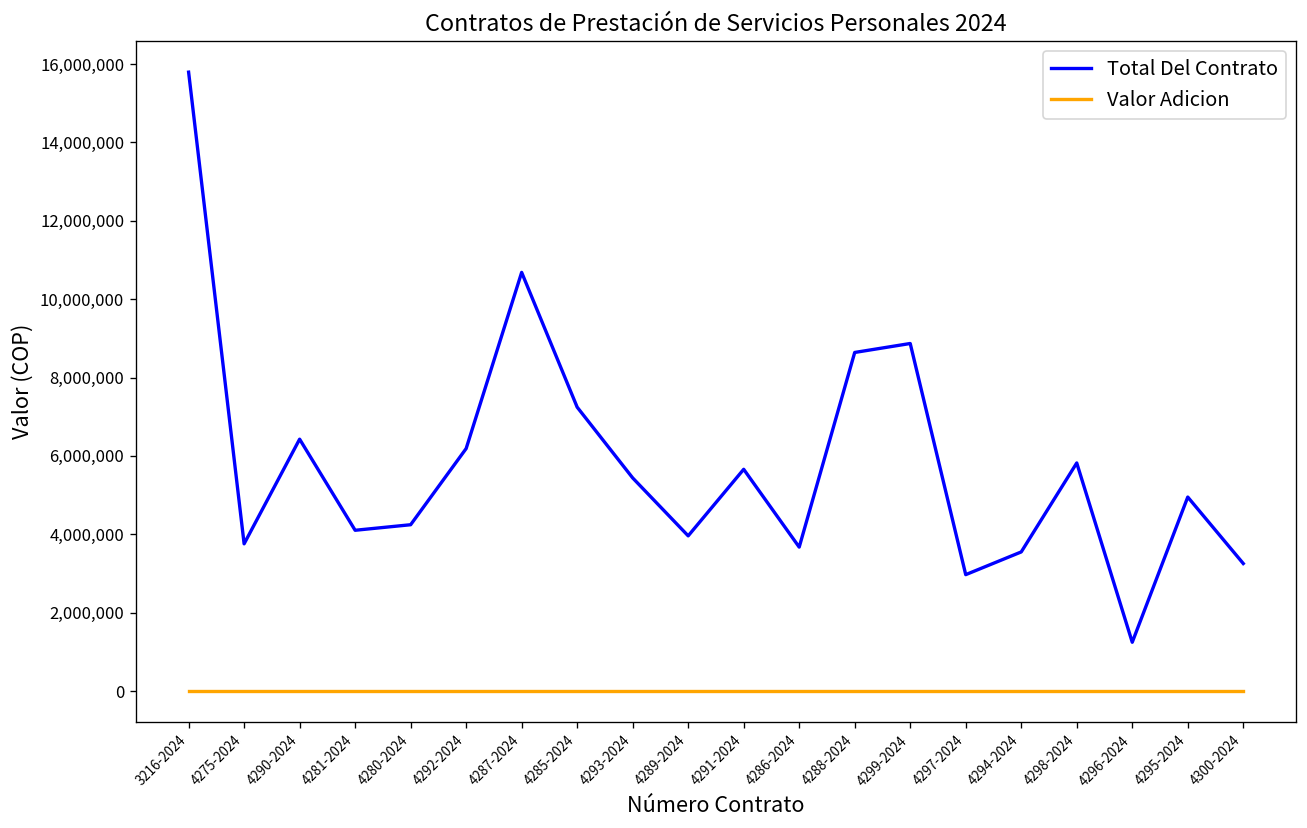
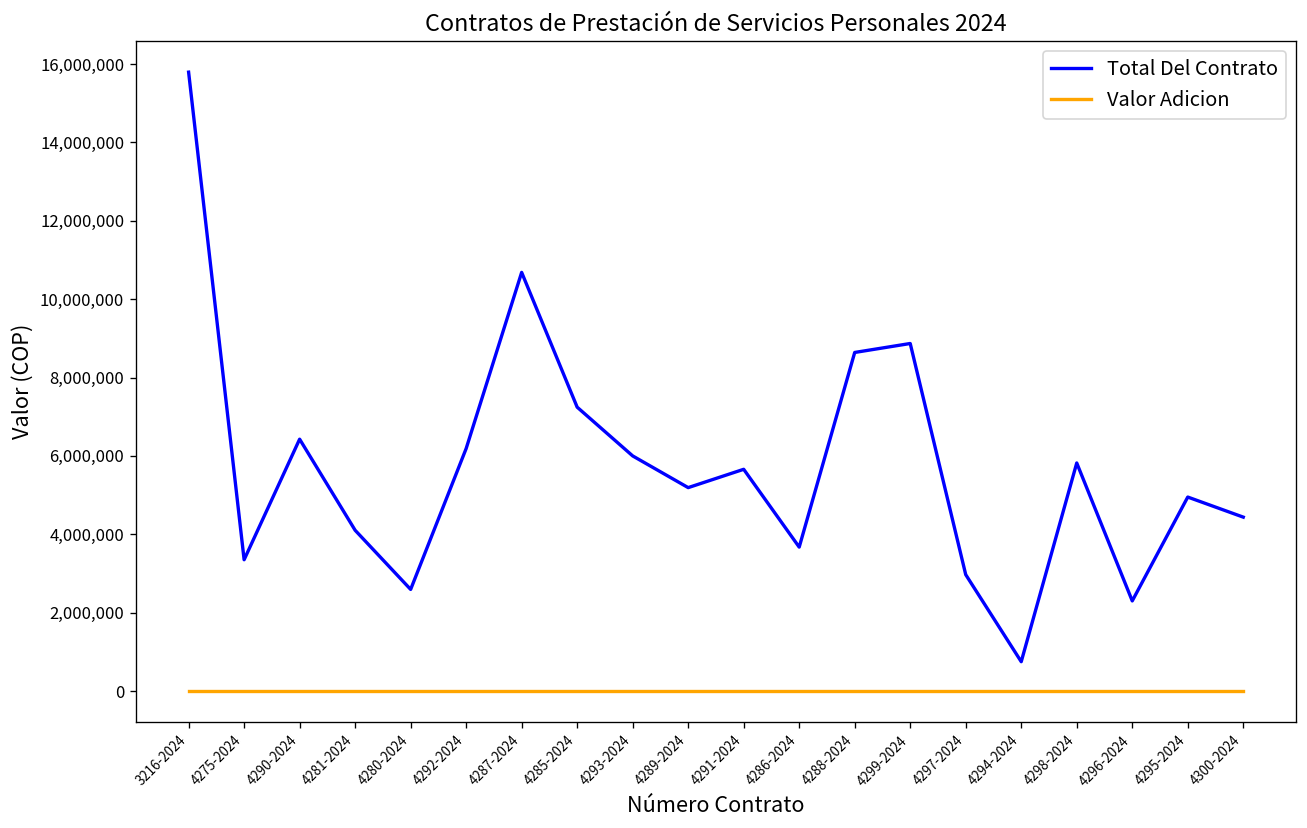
  {
    "Total Del Contrato": {
      "3216-2024": "15,800,000",
-     "4275-2024": "3,800,000",
+     "4275-2024": "3,400,000",
      "4290-2024": "6,400,000",
      "4281-2024": "4,100,000",
-     "4280-2024": "4,200,000",
+     "4280-2024": "2,600,000",
      "4292-2024": "6,200,000",
      "4287-2024": "10,700,000",
      "4285-2024": "7,200,000",
-     "4293-2024": "5,400,000",
-     "4289-2024": "4,000,000",
+     "4293-2024": "6,000,000",
+     "4289-2024": "5,200,000",
      "4291-2024": "5,700,000",
      "4286-2024": "3,700,000",
      "4288-2024": "8,600,000",
      "4299-2024": "8,900,000",
      "4297-2024": "3,000,000",
-     "4294-2024": "3,500,000",
+     "4294-2024": "700,000",
      "4298-2024": "5,800,000",
-     "4296-2024": "1,200,000",
+     "4296-2024": "2,300,000",
      "4295-2024": "5,000,000",
-     "4300-2024": "3,300,000"
+     "4300-2024": "4,400,000"
    },
    "Valor Adicion": {
      "3216-2024": "0",
      "4275-2024": "0",
      "4290-2024": "0",
      "4281-2024": "0",
      "4280-2024": "0",
      "4292-2024": "0",
      "4287-2024": "0",
      "4285-2024": "0",
      "4293-2024": "0",
      "4289-2024": "0",
      "4291-2024": "0",
      "4286-2024": "0",
      "4288-2024": "0",
      "4299-2024": "0",
      "4297-2024": "0",
      "4294-2024": "0",
      "4298-2024": "0",
      "4296-2024": "0",
      "4295-2024": "0",
      "4300-2024": "0"
    }
  }
